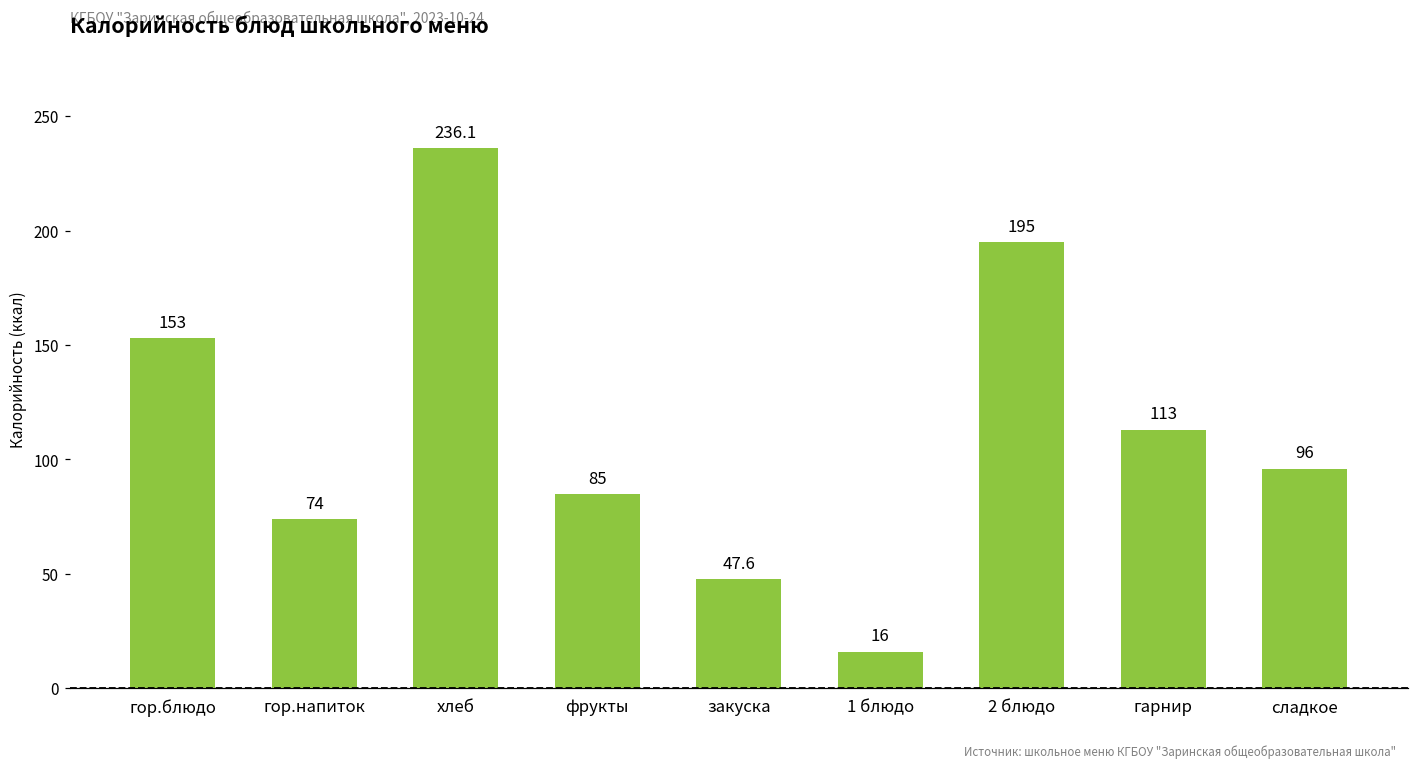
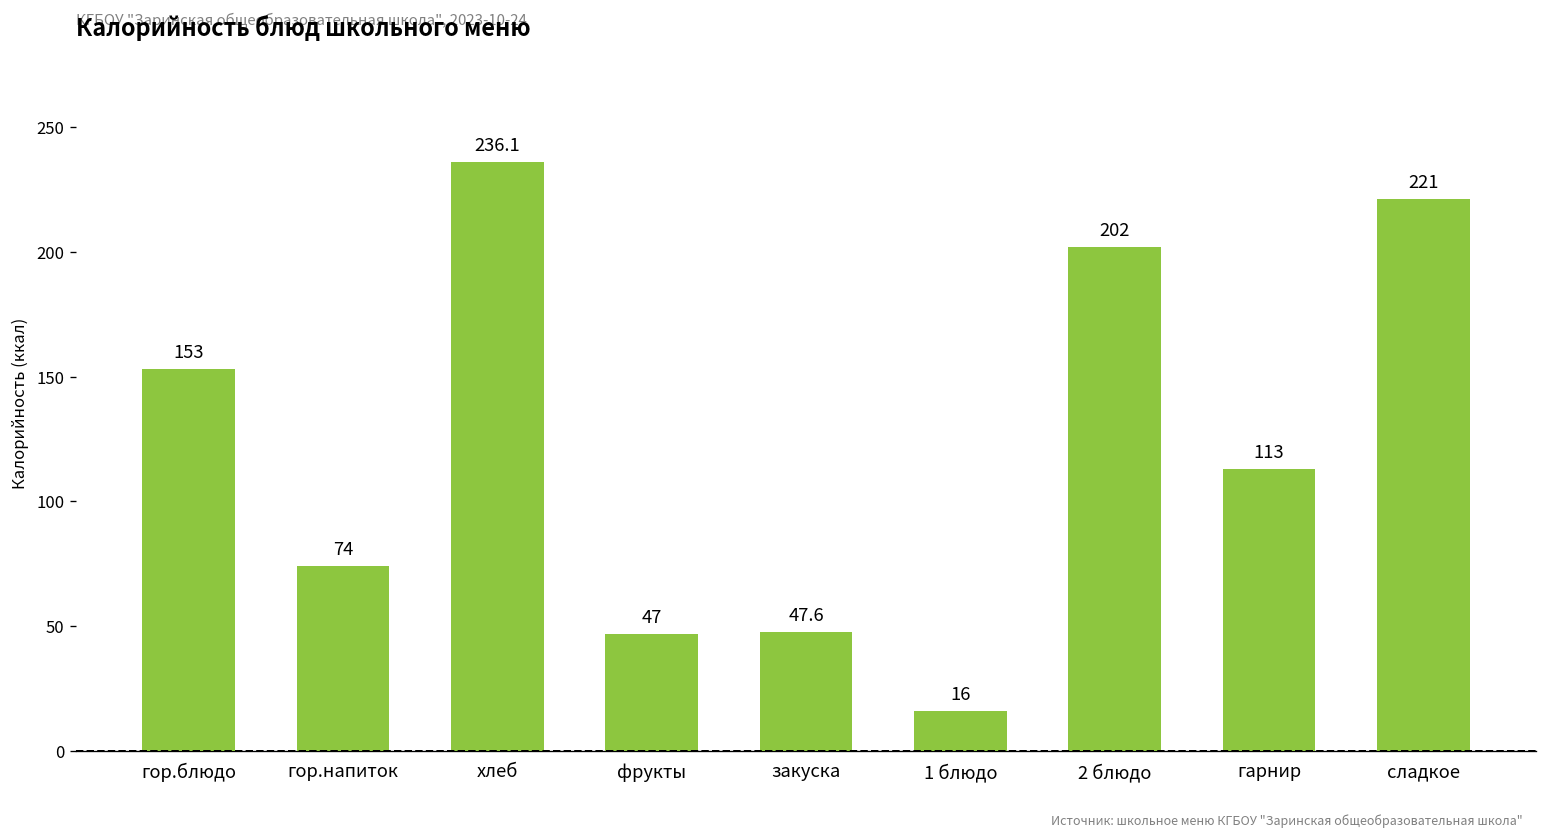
  {
    "гор.блюдо": 153,
    "гор.напиток": 74,
    "хлеб": 236.1,
-   "фрукты": 85,
+   "фрукты": 47,
    "закуска": 47.6,
    "1 блюдо": 16,
-   "2 блюдо": 195,
+   "2 блюдо": 202,
    "гарнир": 113,
-   "сладкое": 96
+   "сладкое": 221
  }
